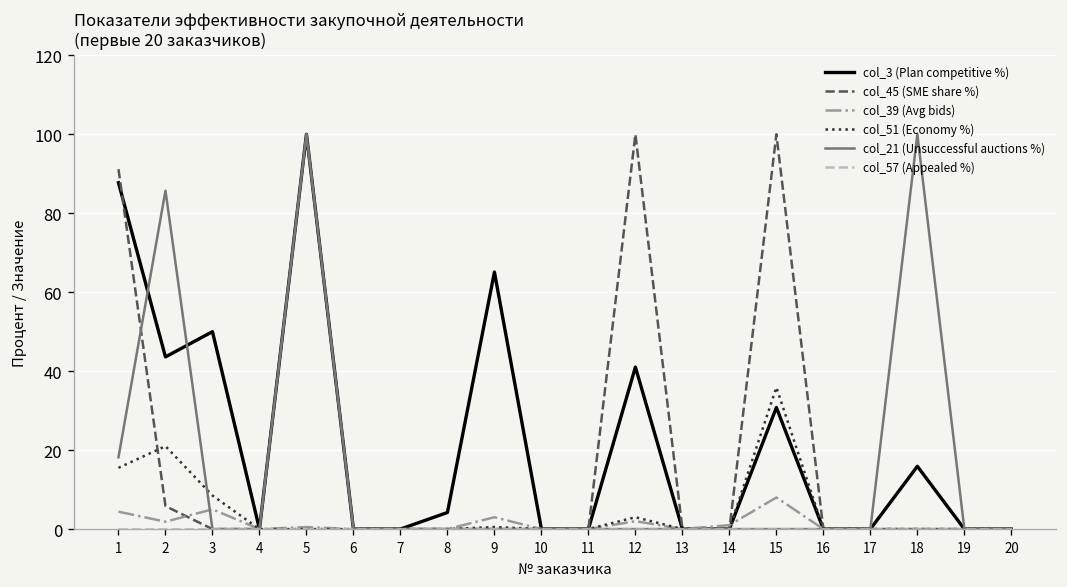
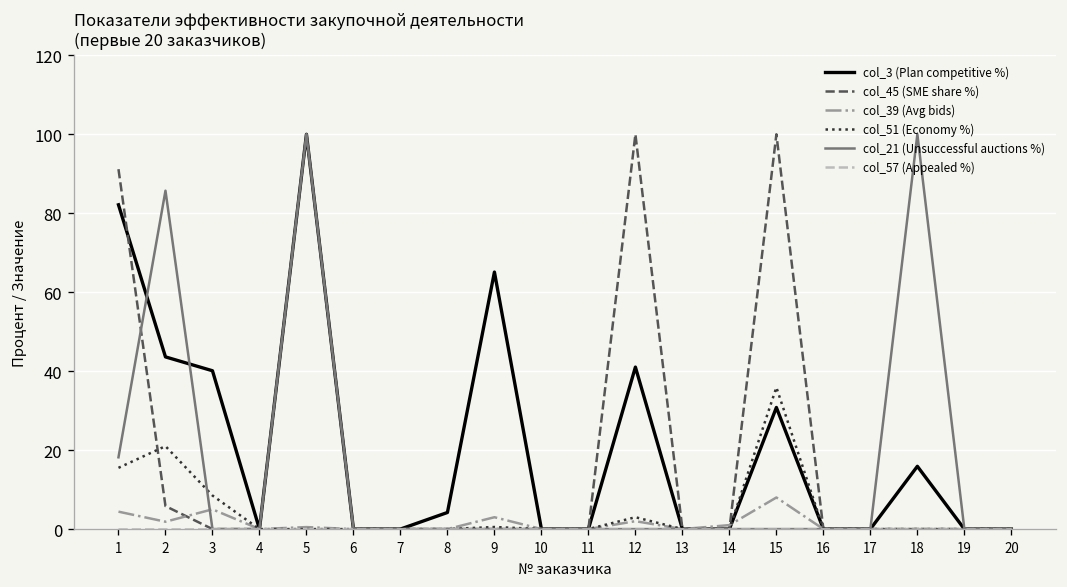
  {
    "col_3 (Plan competitive %)": {
-     "1": 88,
+     "1": 82,
      "2": 44,
-     "3": 50,
+     "3": 40,
      "8": 4,
      "9": 65,
      "12": 41,
      "15": 31,
      "18": 16
    }
  }
